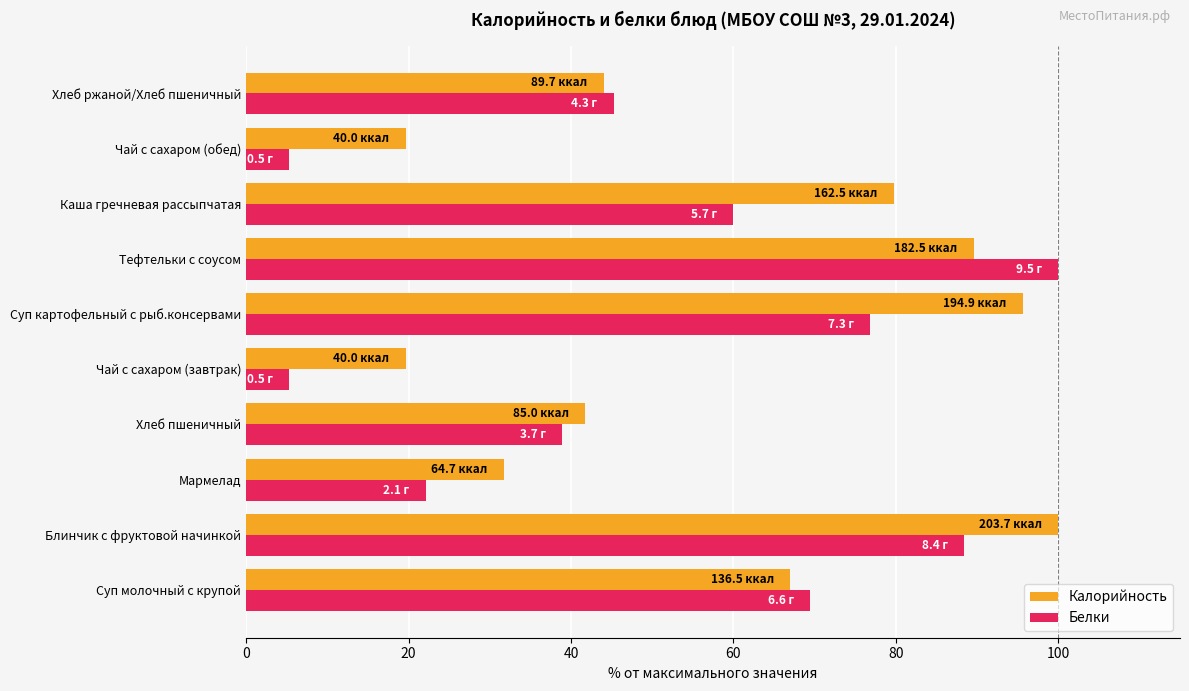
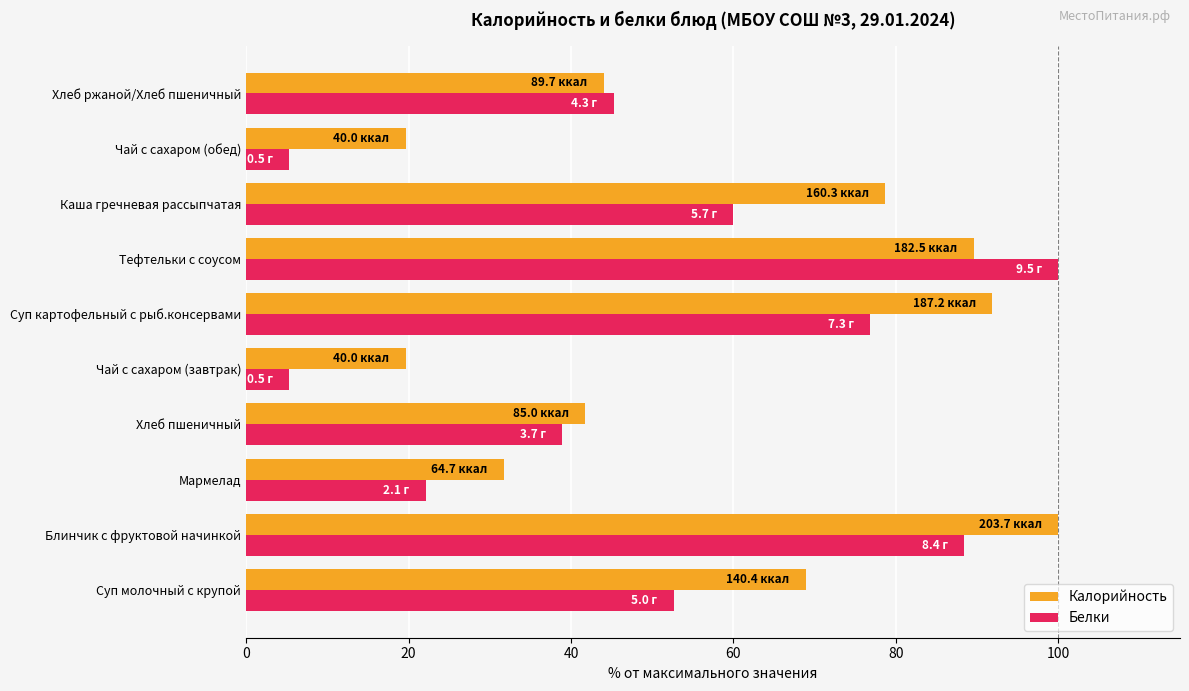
  {
    "Калорийность": {
-     "Каша гречневая рассыпчатая": 162.5,
-     "Суп картофельный с рыб.консервами": 194.9,
-     "Суп молочный с крупой": 136.5
+     "Каша гречневая рассыпчатая": 160.3,
+     "Суп картофельный с рыб.консервами": 187.2,
+     "Суп молочный с крупой": 140.4
    },
    "Белки": {
-     "Суп молочный с крупой": 6.6
+     "Суп молочный с крупой": 5.0
    }
  }
